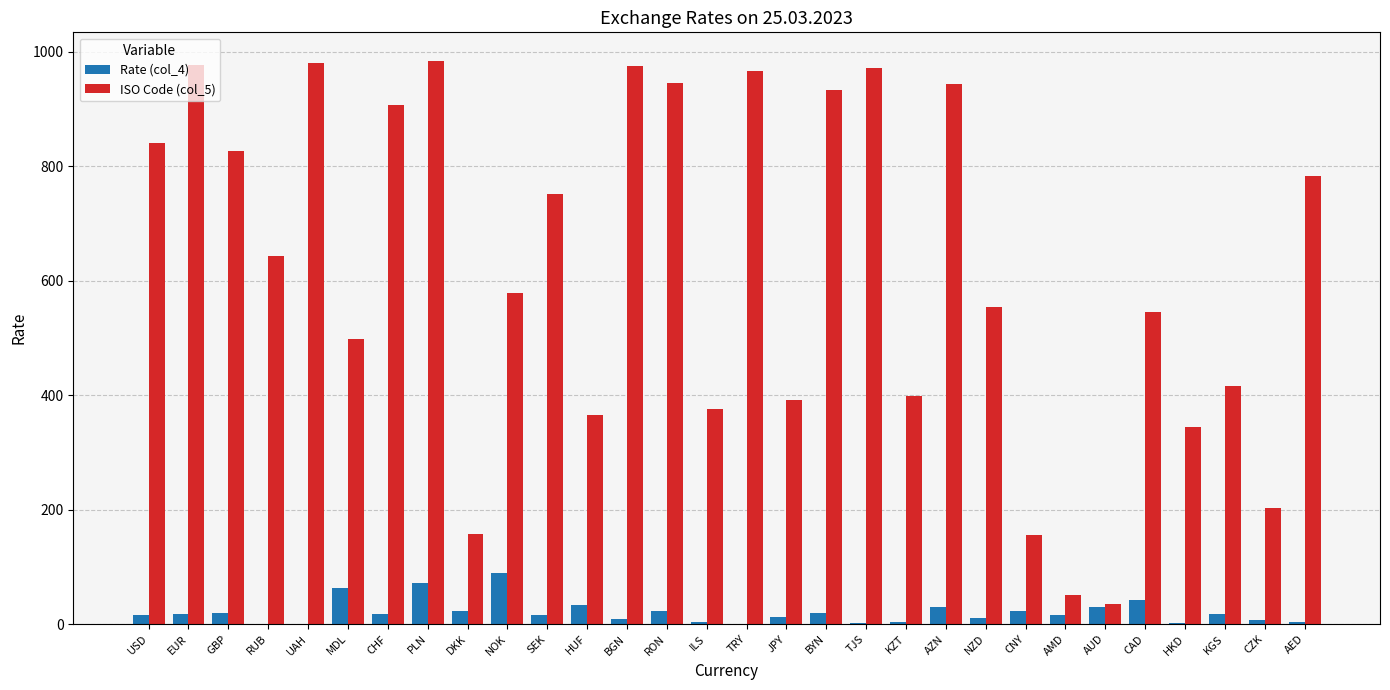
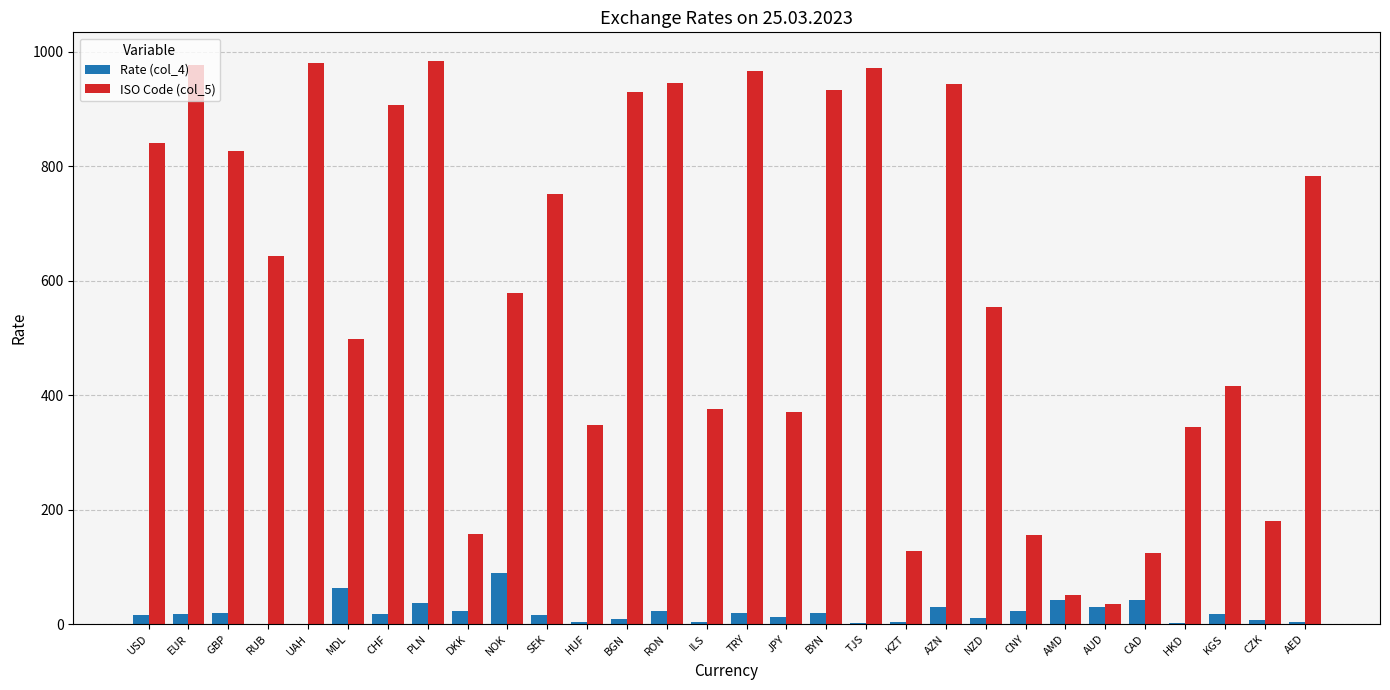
  {
    "Rate (col_4)": {
      "USD": 20,
      "EUR": 20,
      "GBP": 20,
      "MDL": 60,
      "CHF": 20,
-     "PLN": 70,
+     "PLN": 40,
      "DKK": 20,
      "NOK": 90,
      "SEK": 20,
-     "HUF": 30,
+     "HUF": 0,
      "BGN": 10,
      "RON": 20,
      "ILS": 0,
-     "TRY": 0,
+     "TRY": 20,
      "JPY": 10,
      "BYN": 20,
      "AZN": 30,
      "NZD": 10,
      "CNY": 20,
-     "AMD": 20,
+     "AMD": 40,
      "AUD": 30,
      "CAD": 40,
      "KGS": 20,
      "CZK": 10,
      "AED": 0
    },
    "ISO Code (col_5)": {
      "USD": 840,
      "GBP": 830,
      "RUB": 640,
      "UAH": 980,
      "MDL": 500,
      "CHF": 910,
      "PLN": 990,
      "DKK": 160,
      "NOK": 580,
      "SEK": 750,
-     "HUF": 370,
-     "BGN": 980,
+     "HUF": 350,
+     "BGN": 930,
      "RON": 950,
      "ILS": 380,
      "TRY": 970,
-     "JPY": 390,
+     "JPY": 370,
      "BYN": 930,
      "TJS": 970,
-     "KZT": 400,
+     "KZT": 130,
      "AZN": 940,
      "NZD": 550,
      "CNY": 160,
      "AMD": 50,
      "AUD": 40,
-     "CAD": 550,
+     "CAD": 120,
      "HKD": 340,
      "KGS": 420,
-     "CZK": 200,
+     "CZK": 180,
      "AED": 780
    }
  }
